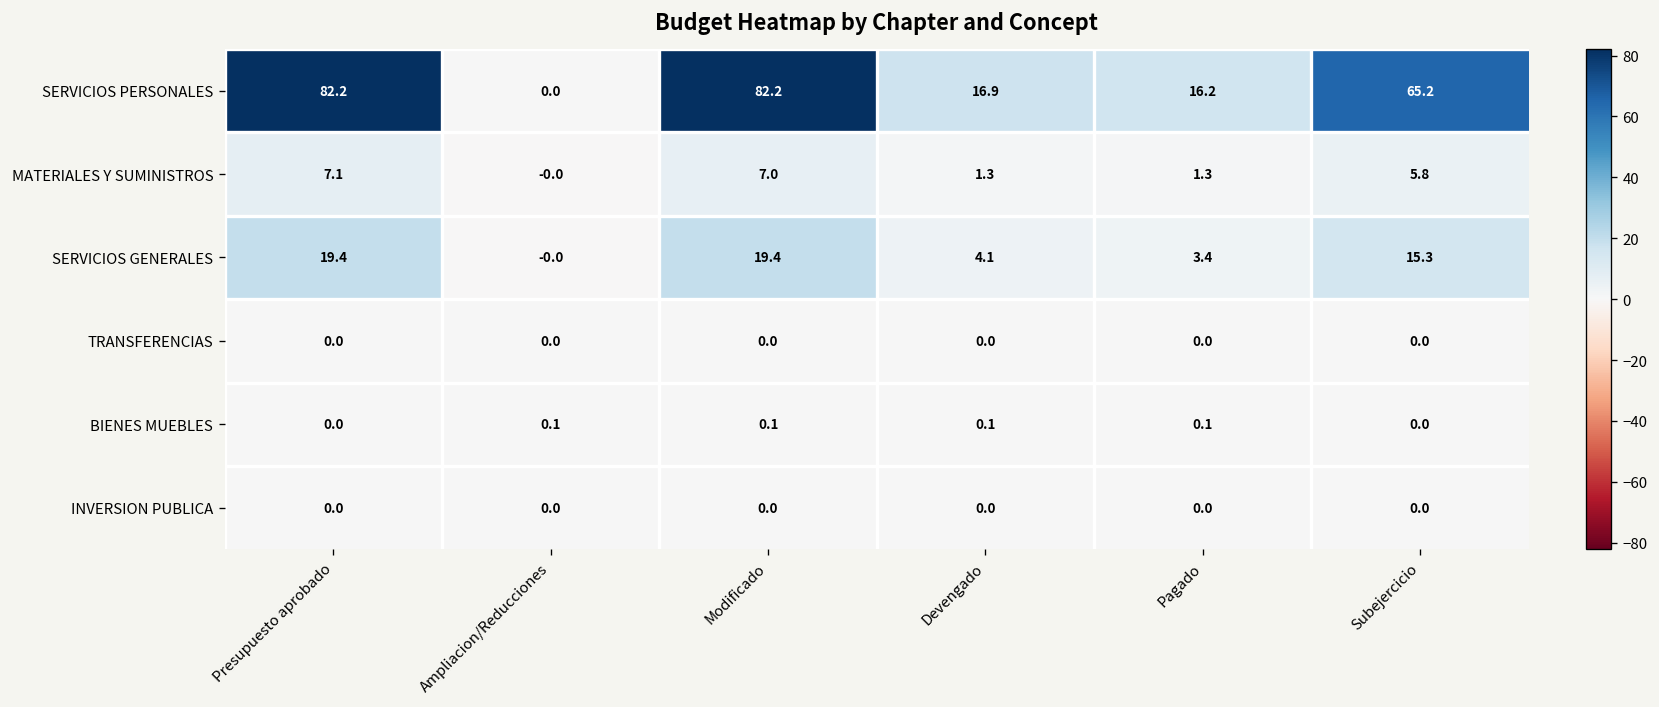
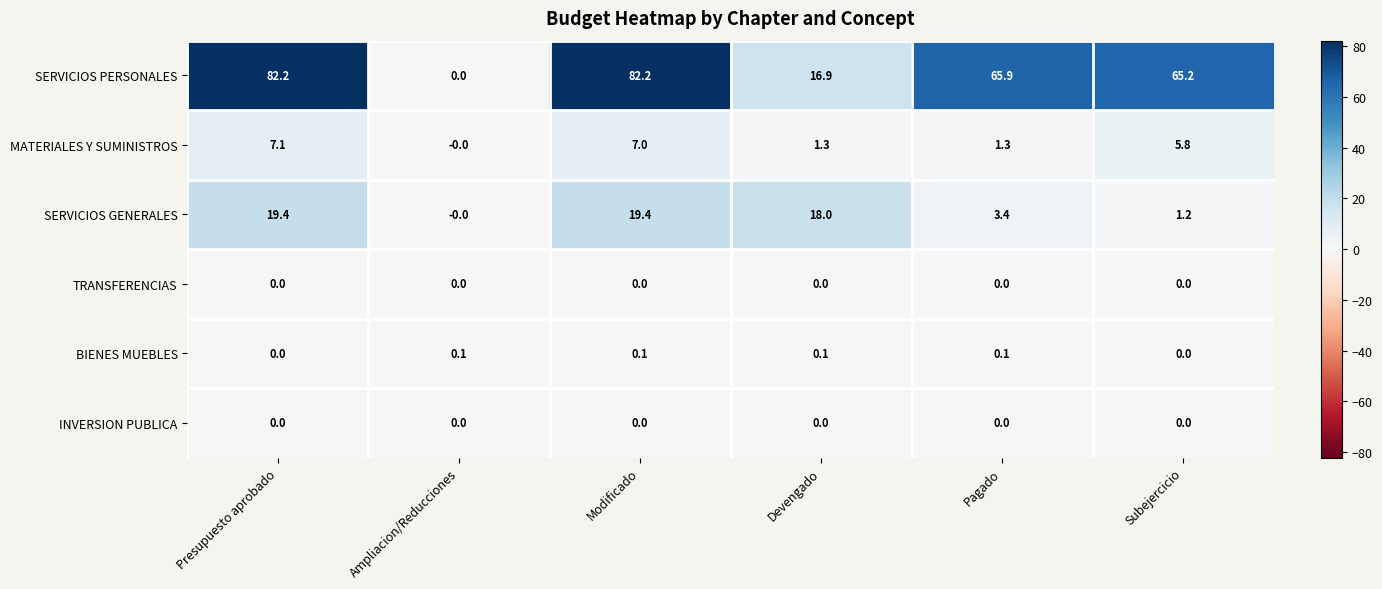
  {
    "SERVICIOS PERSONALES": {
      "Presupuesto aprobado": 82.2,
      "Ampliacion/Reducciones": 0.0,
      "Modificado": 82.2,
      "Devengado": 16.9,
-     "Pagado": 16.2,
+     "Pagado": 65.9,
      "Subejercicio": 65.2
    },
    "MATERIALES Y SUMINISTROS": {
      "Presupuesto aprobado": 7.1,
      "Ampliacion/Reducciones": -0.0,
      "Modificado": 7.0,
      "Devengado": 1.3,
      "Pagado": 1.3,
      "Subejercicio": 5.8
    },
    "SERVICIOS GENERALES": {
      "Presupuesto aprobado": 19.4,
      "Ampliacion/Reducciones": -0.0,
      "Modificado": 19.4,
-     "Devengado": 4.1,
+     "Devengado": 18.0,
      "Pagado": 3.4,
-     "Subejercicio": 15.3
+     "Subejercicio": 1.2
    },
    "TRANSFERENCIAS": {
      "Presupuesto aprobado": 0.0,
      "Ampliacion/Reducciones": 0.0,
      "Modificado": 0.0,
      "Devengado": 0.0,
      "Pagado": 0.0,
      "Subejercicio": 0.0
    },
    "BIENES MUEBLES": {
      "Presupuesto aprobado": 0.0,
      "Ampliacion/Reducciones": 0.1,
      "Modificado": 0.1,
      "Devengado": 0.1,
      "Pagado": 0.1,
      "Subejercicio": 0.0
    },
    "INVERSION PUBLICA": {
      "Presupuesto aprobado": 0.0,
      "Ampliacion/Reducciones": 0.0,
      "Modificado": 0.0,
      "Devengado": 0.0,
      "Pagado": 0.0,
      "Subejercicio": 0.0
    }
  }
